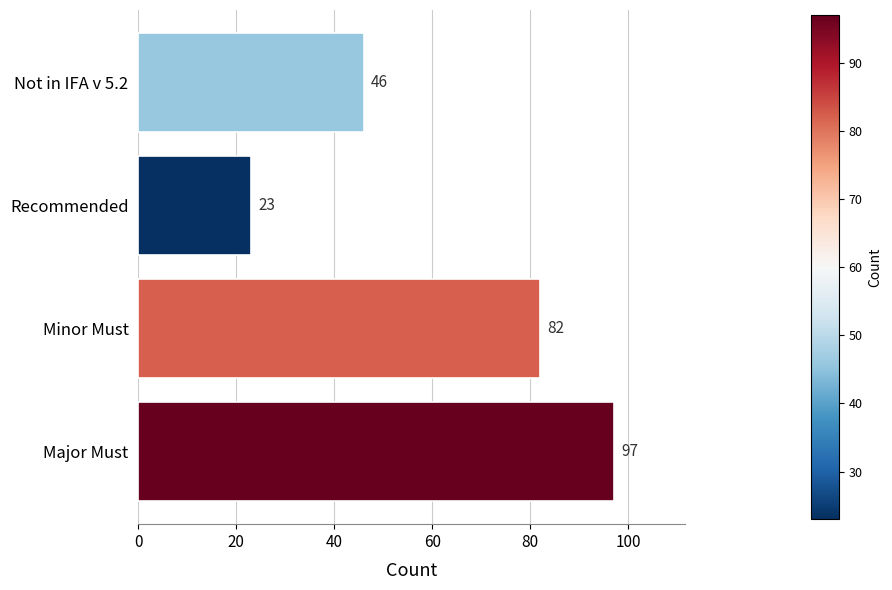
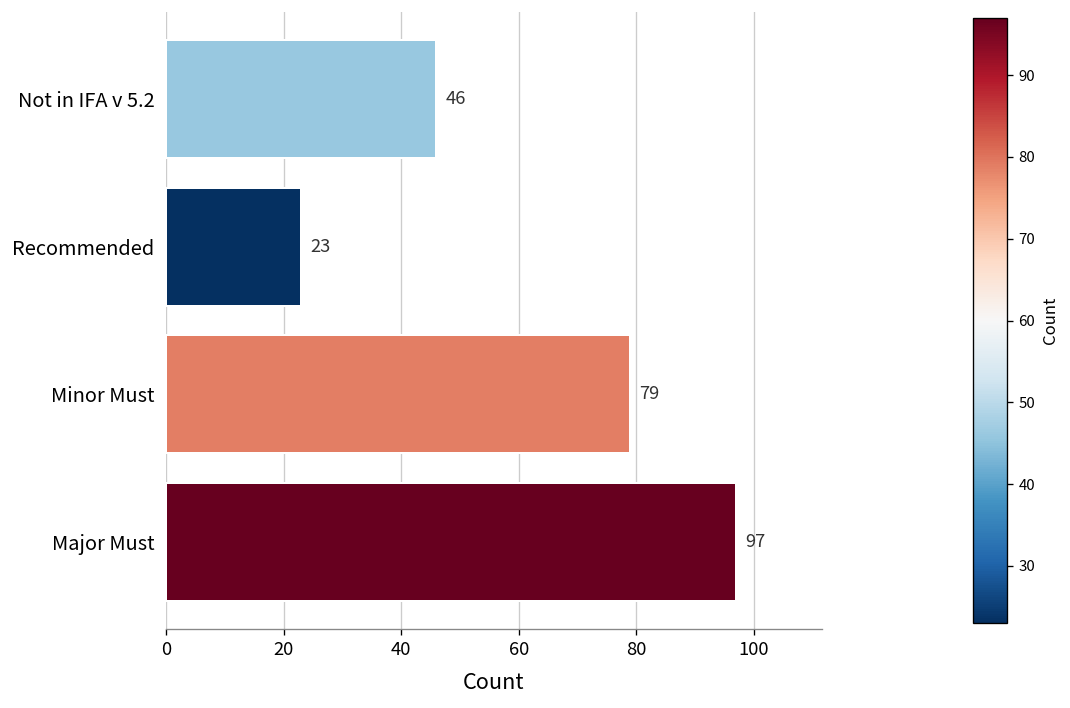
  {
    "Not in IFA v 5.2": 46,
    "Recommended": 23,
-   "Minor Must": 82,
+   "Minor Must": 79,
    "Major Must": 97
  }
